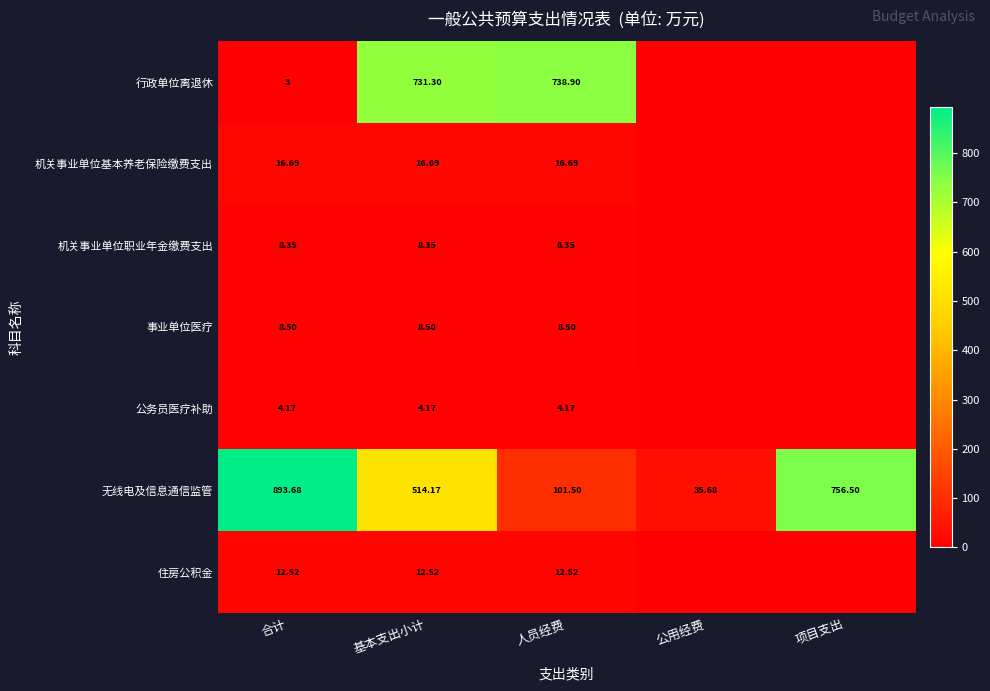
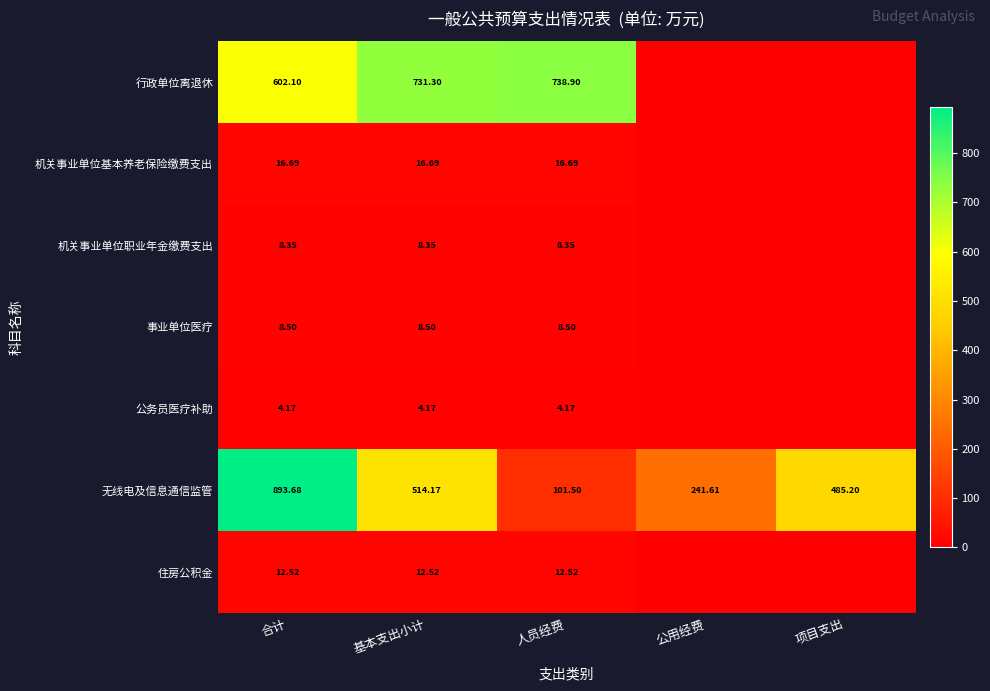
  {
    "行政单位离退休": {
-     "合计": 3,
+     "合计": 602.10,
      "基本支出小计": 731.30,
      "人员经费": 738.90
    },
    "机关事业单位基本养老保险缴费支出": {
      "合计": 16.69,
      "基本支出小计": 16.69,
      "人员经费": 16.69
    },
    "机关事业单位职业年金缴费支出": {
      "合计": 8.35,
      "基本支出小计": 8.35,
      "人员经费": 8.35
    },
    "事业单位医疗": {
      "合计": 8.50,
      "基本支出小计": 8.50,
      "人员经费": 8.50
    },
    "公务员医疗补助": {
      "合计": 4.17,
      "基本支出小计": 4.17,
      "人员经费": 4.17
    },
    "无线电及信息通信监管": {
      "合计": 893.68,
      "基本支出小计": 514.17,
      "人员经费": 101.50,
-     "公用经费": 35.68,
-     "项目支出": 756.50
+     "公用经费": 241.61,
+     "项目支出": 485.20
    },
    "住房公积金": {
      "合计": 12.52,
      "基本支出小计": 12.52,
      "人员经费": 12.52
    }
  }
